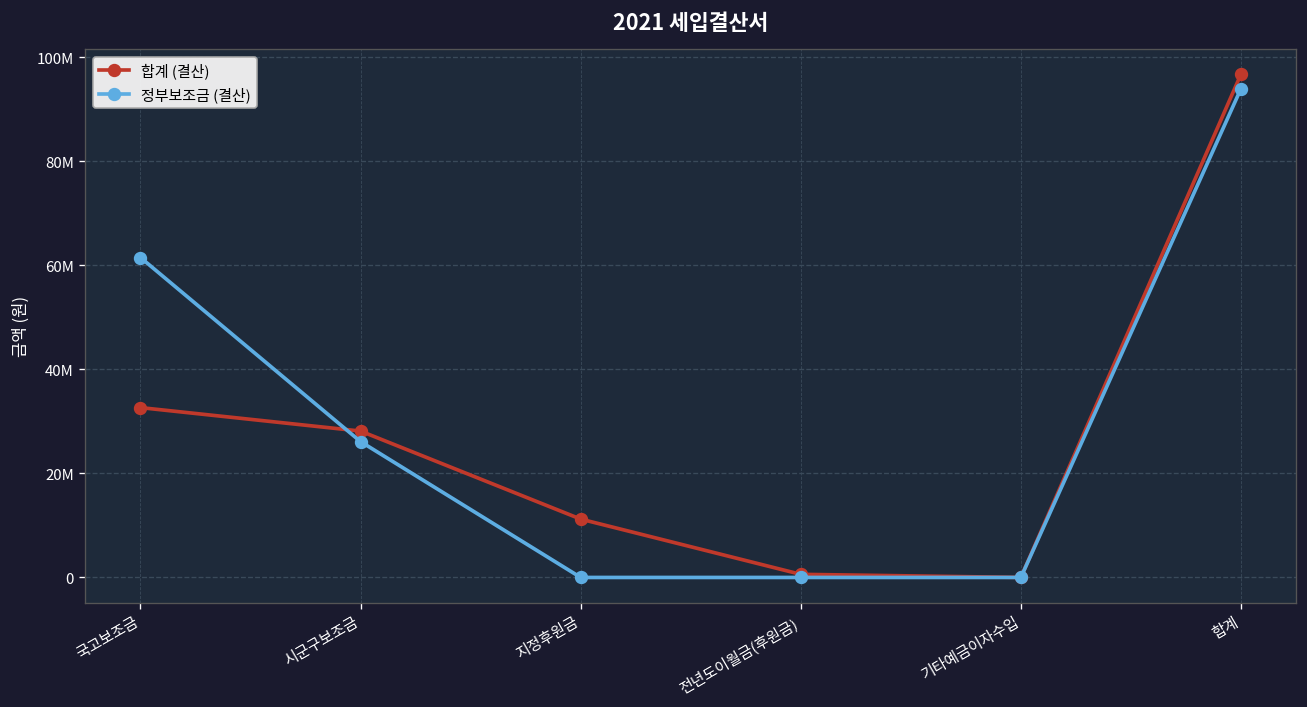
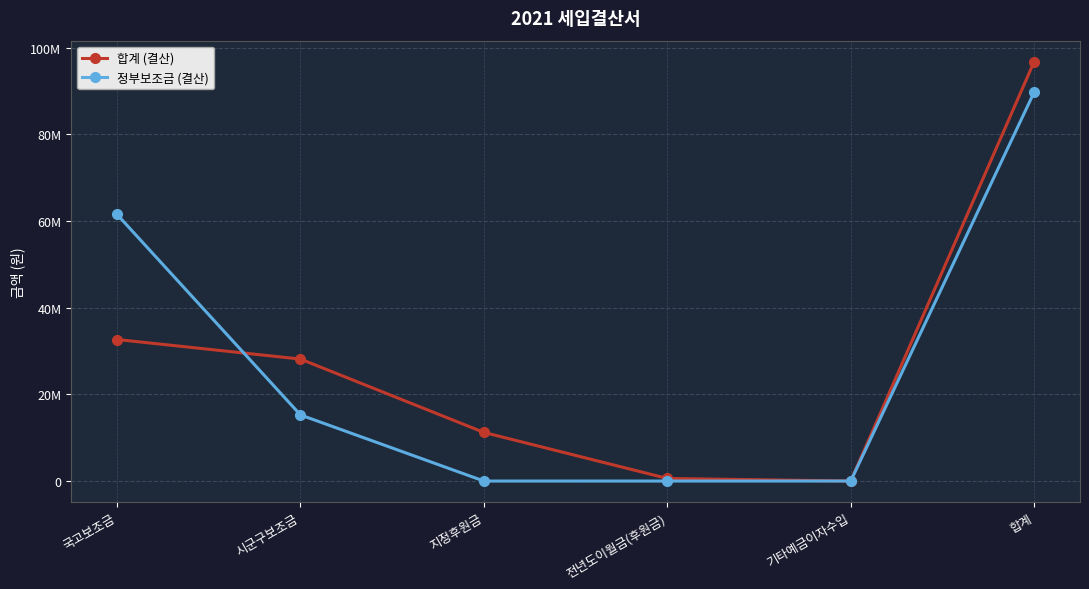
  {
    "합계 (결산)": {
      "국고보조금": 33000000,
      "시군구보조금": 28000000,
      "지정후원금": 11000000,
      "전년도이월금(후원금)": 1000000,
      "합계": 97000000
    },
    "정부보조금 (결산)": {
      "국고보조금": 62000000,
-     "시군구보조금": 26000000,
+     "시군구보조금": 15000000,
      "지정후원금": 0,
      "전년도이월금(후원금)": 0,
-     "합계": 94000000
+     "합계": 90000000
    }
  }
